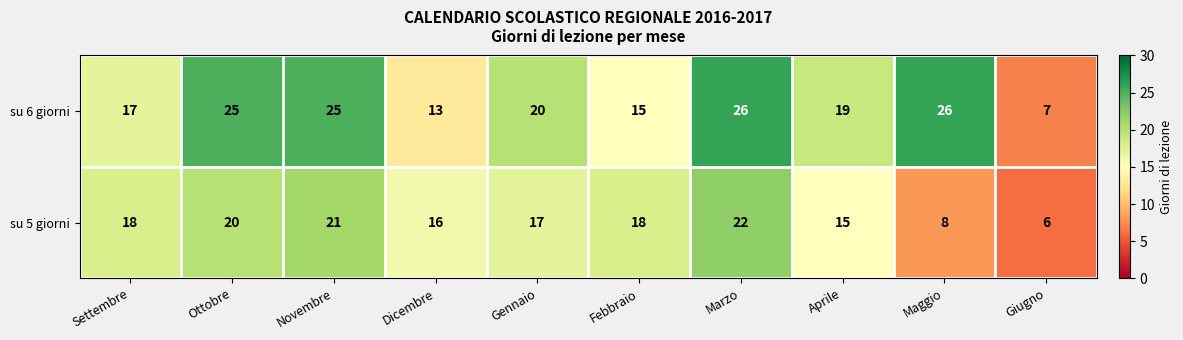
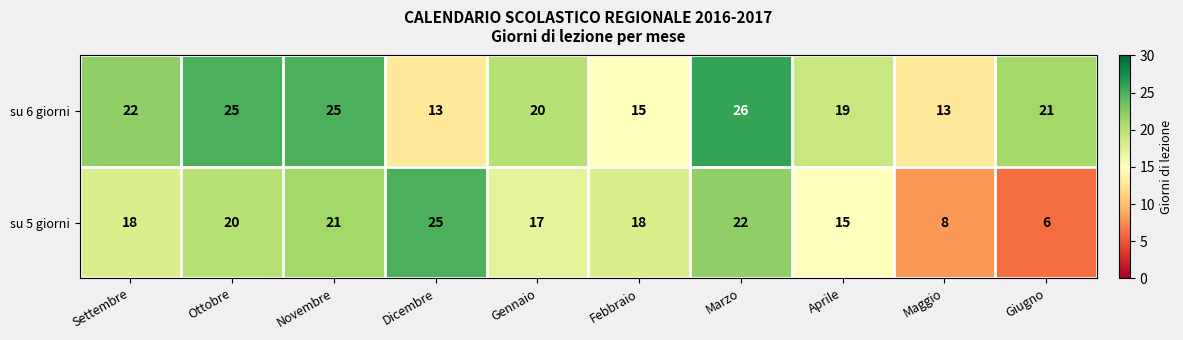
  {
    "su 6 giorni": {
-     "Settembre": 17,
+     "Settembre": 22,
      "Ottobre": 25,
      "Novembre": 25,
      "Dicembre": 13,
      "Gennaio": 20,
      "Febbraio": 15,
      "Marzo": 26,
      "Aprile": 19,
-     "Maggio": 26,
-     "Giugno": 7
+     "Maggio": 13,
+     "Giugno": 21
    },
    "su 5 giorni": {
      "Settembre": 18,
      "Ottobre": 20,
      "Novembre": 21,
-     "Dicembre": 16,
+     "Dicembre": 25,
      "Gennaio": 17,
      "Febbraio": 18,
      "Marzo": 22,
      "Aprile": 15,
      "Maggio": 8,
      "Giugno": 6
    }
  }
